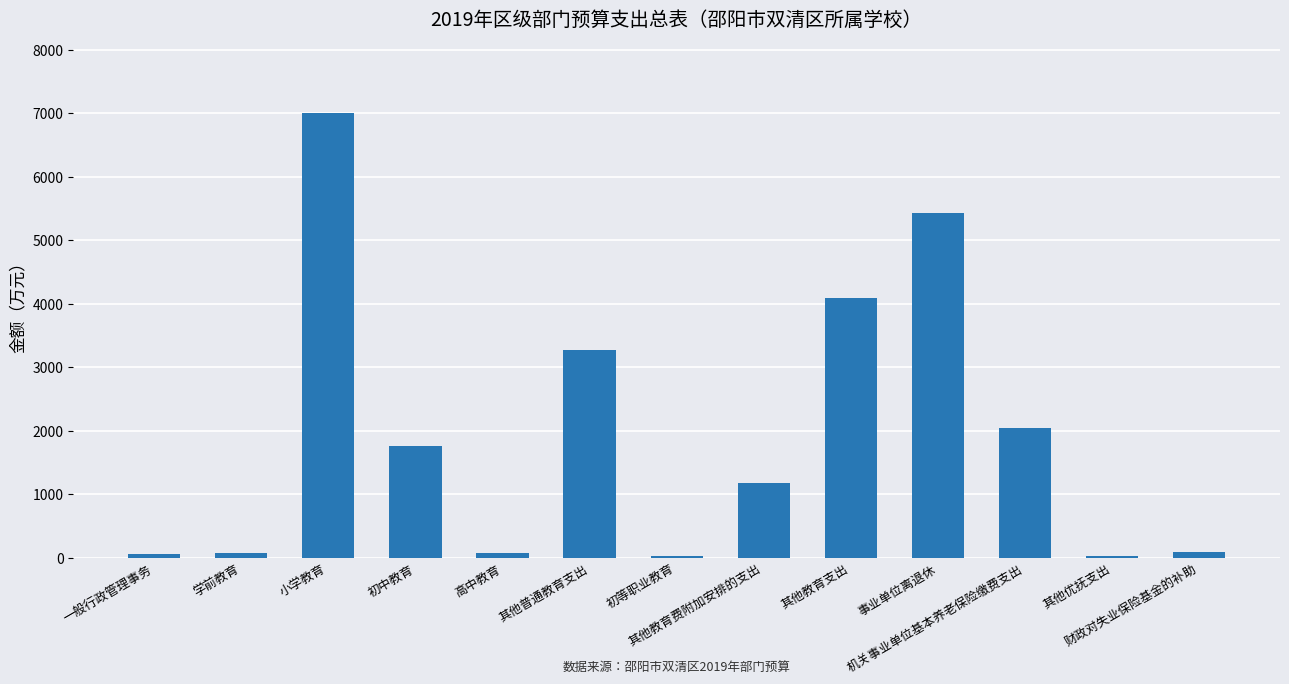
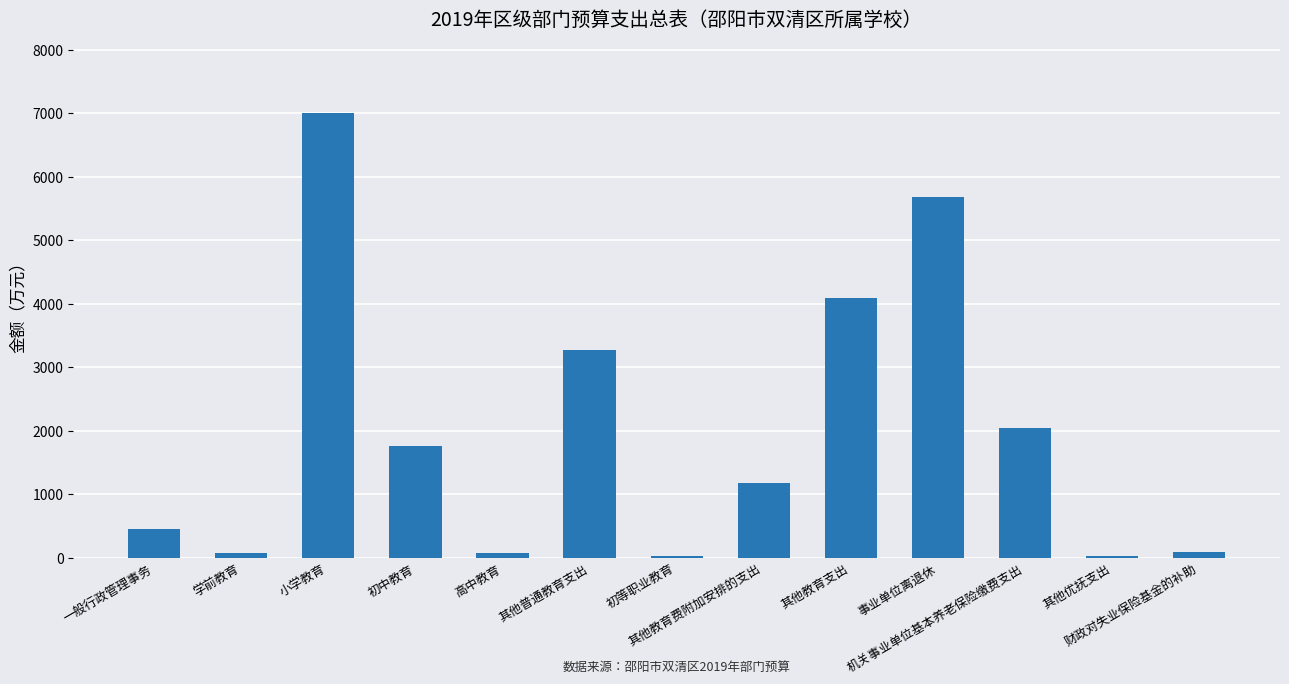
  {
-   "一般行政管理事务": 100,
+   "一般行政管理事务": 500,
    "学前教育": 100,
    "小学教育": 7000,
    "初中教育": 1800,
    "高中教育": 100,
    "其他普通教育支出": 3300,
    "其他教育费附加安排的支出": 1200,
    "其他教育支出": 4100,
-   "事业单位离退休": 5400,
+   "事业单位离退休": 5700,
    "机关事业单位基本养老保险缴费支出": 2100,
    "财政对失业保险基金的补助": 100
  }
